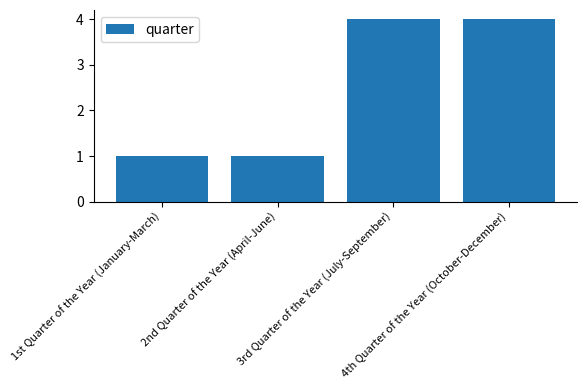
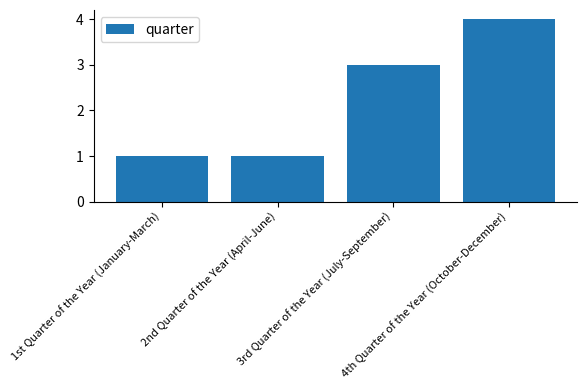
  {
    "1st Quarter of the Year (January-March)": 1,
    "2nd Quarter of the Year (April-June)": 1,
-   "3rd Quarter of the Year (July-September)": 4,
+   "3rd Quarter of the Year (July-September)": 3,
    "4th Quarter of the Year (October-December)": 4
  }
